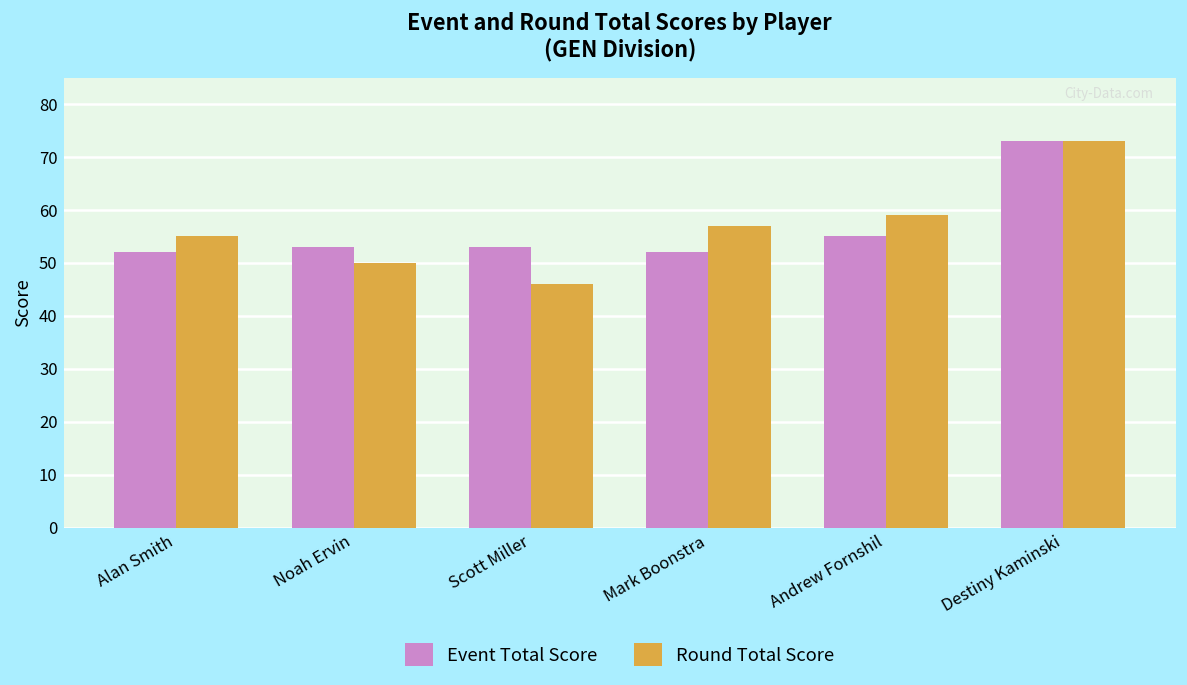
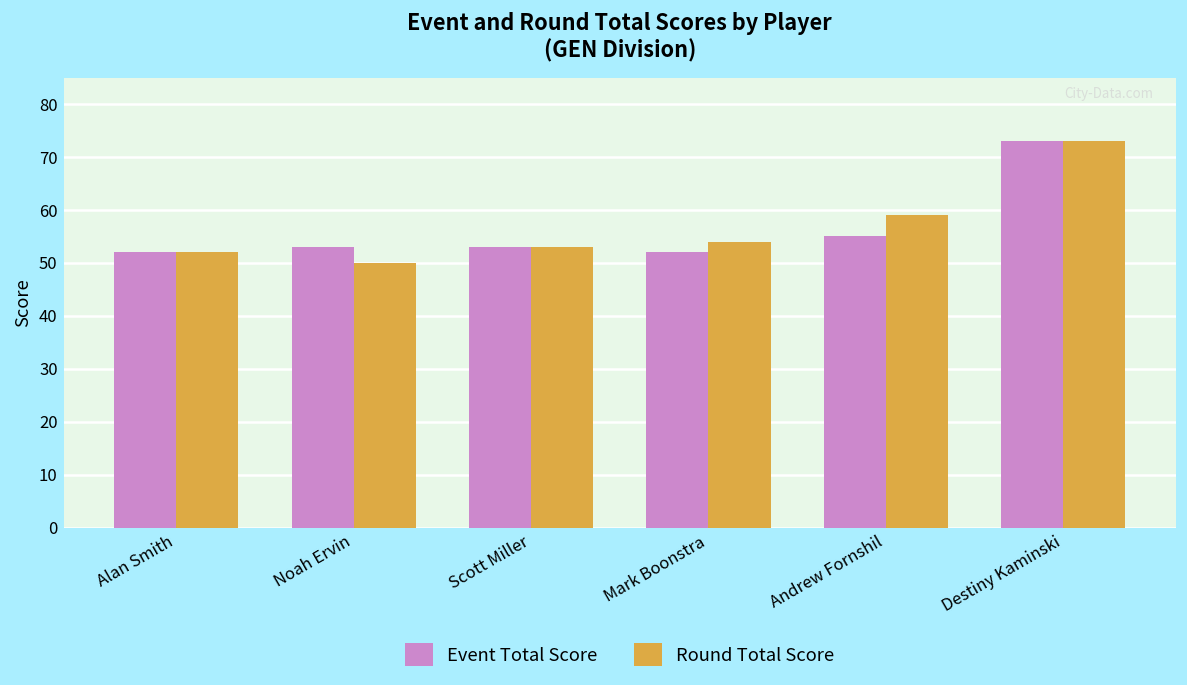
  {
    "Event Total Score": {
      "Alan Smith": 52,
      "Noah Ervin": 53,
      "Scott Miller": 53,
      "Mark Boonstra": 52,
      "Andrew Fornshil": 55,
      "Destiny Kaminski": 73
    },
    "Round Total Score": {
-     "Alan Smith": 55,
+     "Alan Smith": 52,
      "Noah Ervin": 50,
-     "Scott Miller": 46,
-     "Mark Boonstra": 57,
+     "Scott Miller": 53,
+     "Mark Boonstra": 54,
      "Andrew Fornshil": 59,
      "Destiny Kaminski": 73
    }
  }
